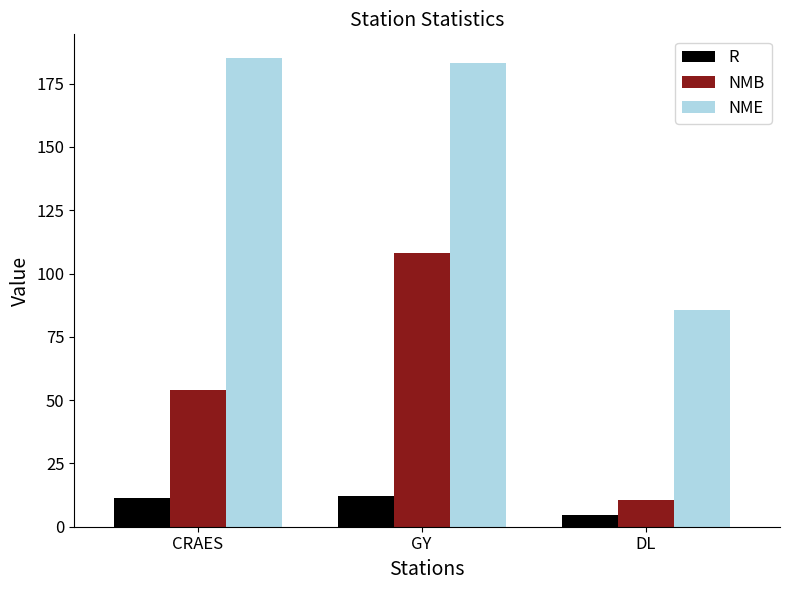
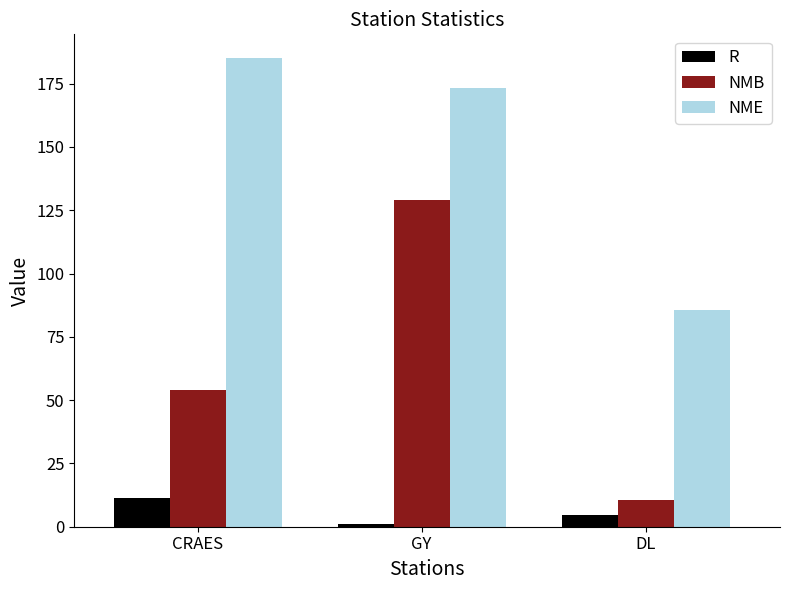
  {
    "R": {
      "CRAES": 11,
-     "GY": 12,
+     "GY": 1,
      "DL": 5
    },
    "NMB": {
      "CRAES": 54,
-     "GY": 108,
+     "GY": 129,
      "DL": 11
    },
    "NME": {
      "CRAES": 185,
-     "GY": 183,
+     "GY": 173,
      "DL": 86
    }
  }
